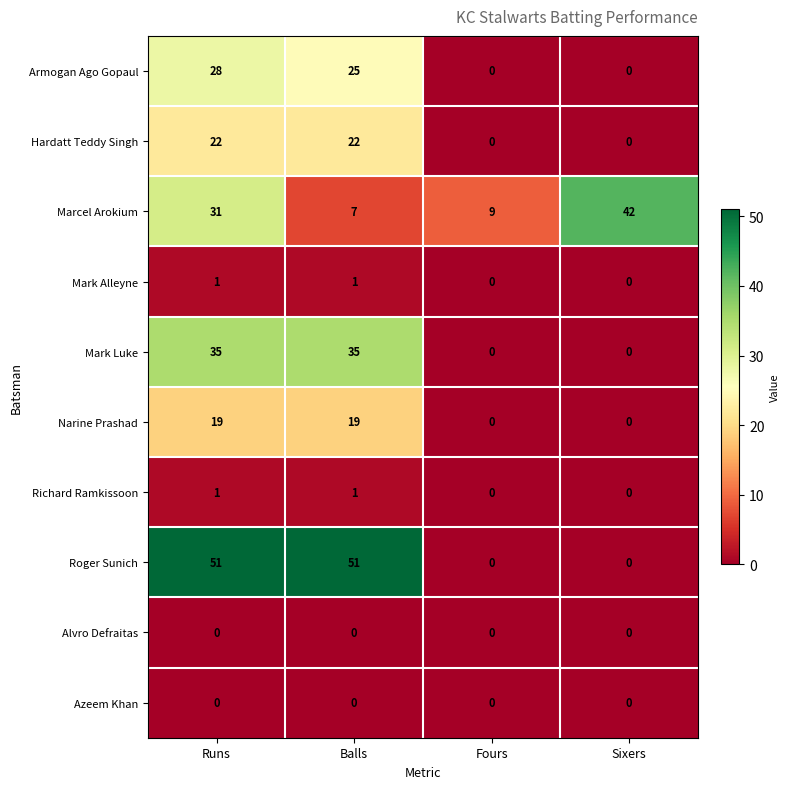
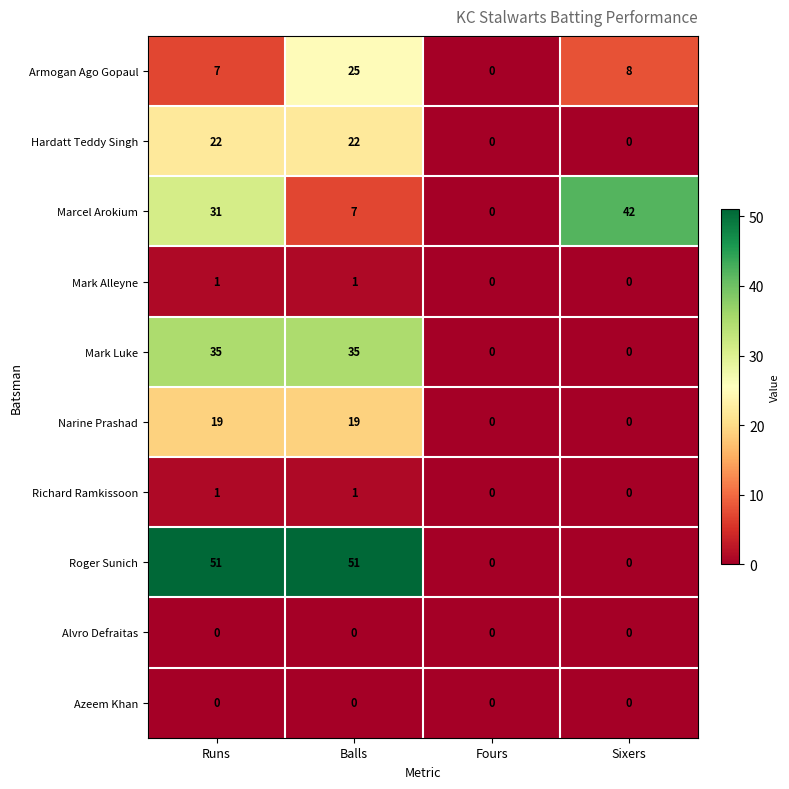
  {
    "Armogan Ago Gopaul": {
-     "Runs": 28,
+     "Runs": 7,
      "Balls": 25,
      "Fours": 0,
-     "Sixers": 0
+     "Sixers": 8
    },
    "Hardatt Teddy Singh": {
      "Runs": 22,
      "Balls": 22,
      "Fours": 0,
      "Sixers": 0
    },
    "Marcel Arokium": {
      "Runs": 31,
      "Balls": 7,
-     "Fours": 9,
+     "Fours": 0,
      "Sixers": 42
    },
    "Mark Alleyne": {
      "Runs": 1,
      "Balls": 1,
      "Fours": 0,
      "Sixers": 0
    },
    "Mark Luke": {
      "Runs": 35,
      "Balls": 35,
      "Fours": 0,
      "Sixers": 0
    },
    "Narine Prashad": {
      "Runs": 19,
      "Balls": 19,
      "Fours": 0,
      "Sixers": 0
    },
    "Richard Ramkissoon": {
      "Runs": 1,
      "Balls": 1,
      "Fours": 0,
      "Sixers": 0
    },
    "Roger Sunich": {
      "Runs": 51,
      "Balls": 51,
      "Fours": 0,
      "Sixers": 0
    },
    "Alvro Defraitas": {
      "Runs": 0,
      "Balls": 0,
      "Fours": 0,
      "Sixers": 0
    },
    "Azeem Khan": {
      "Runs": 0,
      "Balls": 0,
      "Fours": 0,
      "Sixers": 0
    }
  }
